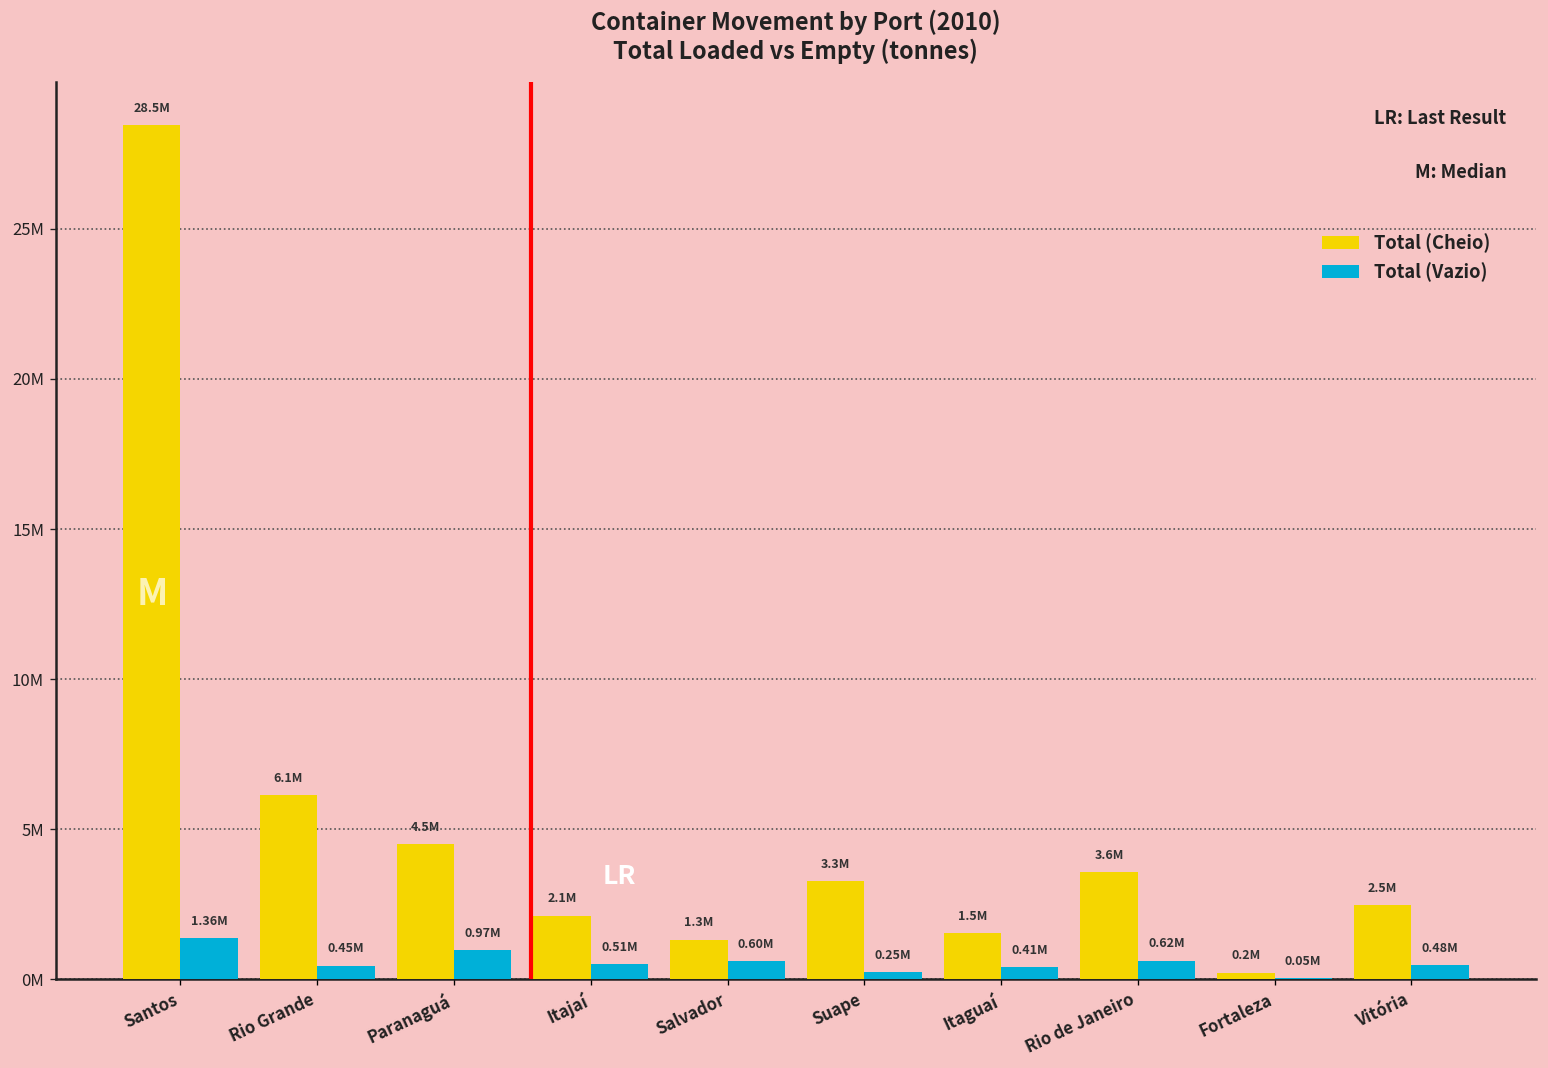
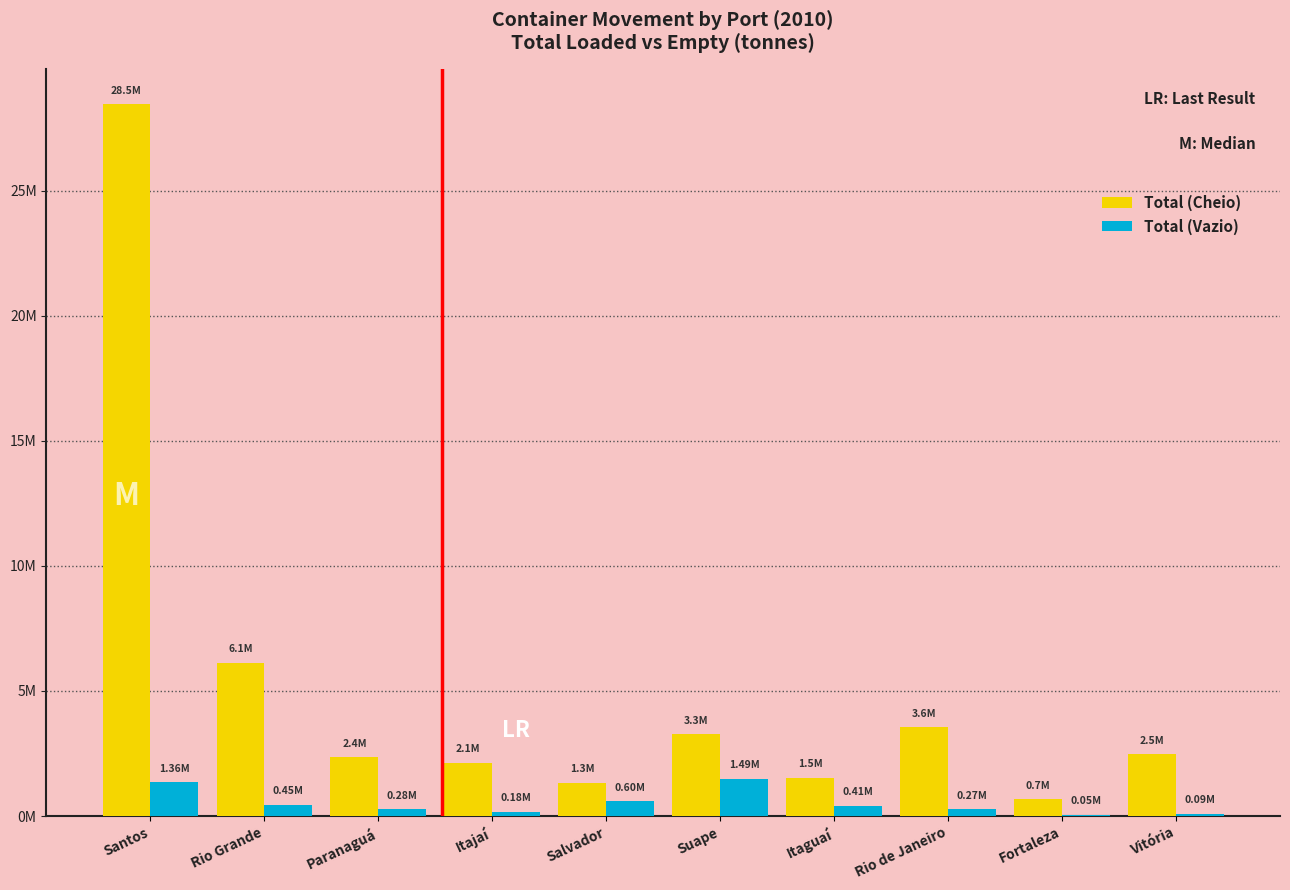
  {
    "Total (Cheio)": {
      "Santos": "28.5M",
      "Rio Grande": "6.1M",
-     "Paranaguá": "4.5M",
+     "Paranaguá": "2.4M",
      "Itajaí": "2.1M",
      "Salvador": "1.3M",
      "Suape": "3.3M",
      "Itaguaí": "1.5M",
      "Rio de Janeiro": "3.6M",
-     "Fortaleza": "0.2M",
+     "Fortaleza": "0.7M",
      "Vitória": "2.5M"
    },
    "Total (Vazio)": {
      "Santos": "1.36M",
      "Rio Grande": "0.45M",
-     "Paranaguá": "0.97M",
-     "Itajaí": "0.51M",
+     "Paranaguá": "0.28M",
+     "Itajaí": "0.18M",
      "Salvador": "0.60M",
-     "Suape": "0.25M",
+     "Suape": "1.49M",
      "Itaguaí": "0.41M",
-     "Rio de Janeiro": "0.62M",
+     "Rio de Janeiro": "0.27M",
      "Fortaleza": "0.05M",
-     "Vitória": "0.48M"
+     "Vitória": "0.09M"
    }
  }
